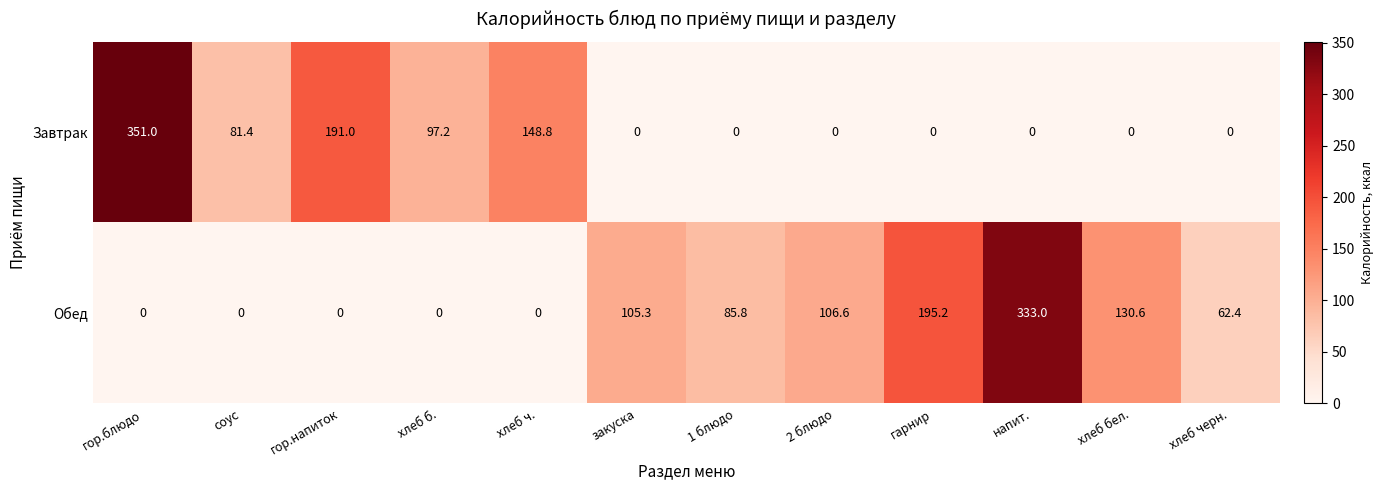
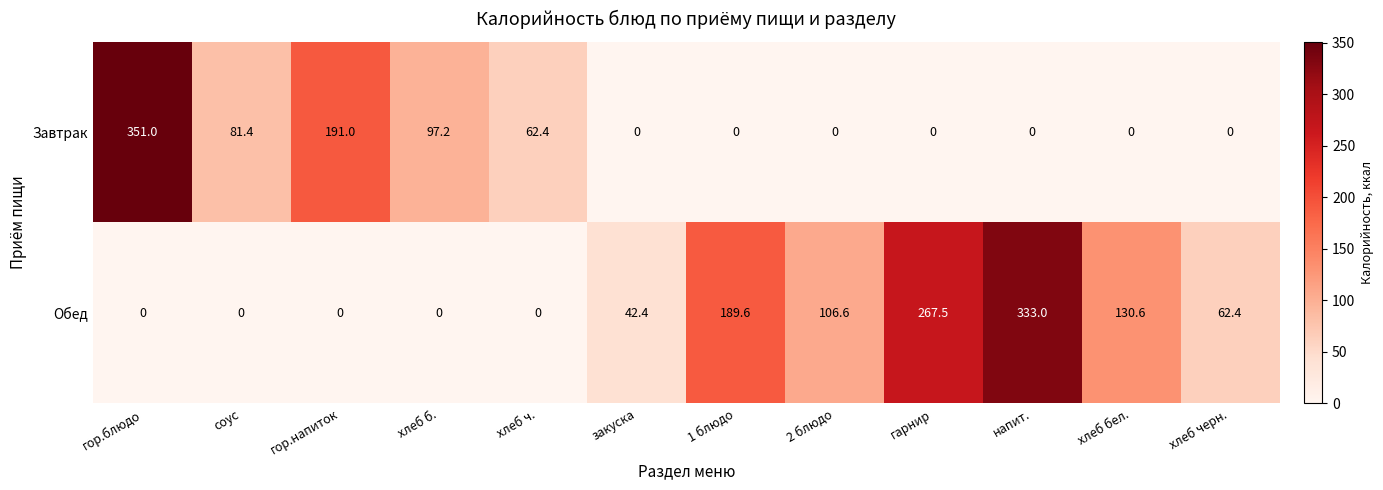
  {
    "Завтрак": {
      "гор.блюдо": 351.0,
      "соус": 81.4,
      "гор.напиток": 191.0,
      "хлеб б.": 97.2,
-     "хлеб ч.": 148.8,
+     "хлеб ч.": 62.4,
      "закуска": 0,
      "1 блюдо": 0,
      "2 блюдо": 0,
      "гарнир": 0,
      "напит.": 0,
      "хлеб бел.": 0,
      "хлеб черн.": 0
    },
    "Обед": {
      "гор.блюдо": 0,
      "соус": 0,
      "гор.напиток": 0,
      "хлеб б.": 0,
      "хлеб ч.": 0,
-     "закуска": 105.3,
-     "1 блюдо": 85.8,
+     "закуска": 42.4,
+     "1 блюдо": 189.6,
      "2 блюдо": 106.6,
-     "гарнир": 195.2,
+     "гарнир": 267.5,
      "напит.": 333.0,
      "хлеб бел.": 130.6,
      "хлеб черн.": 62.4
    }
  }
